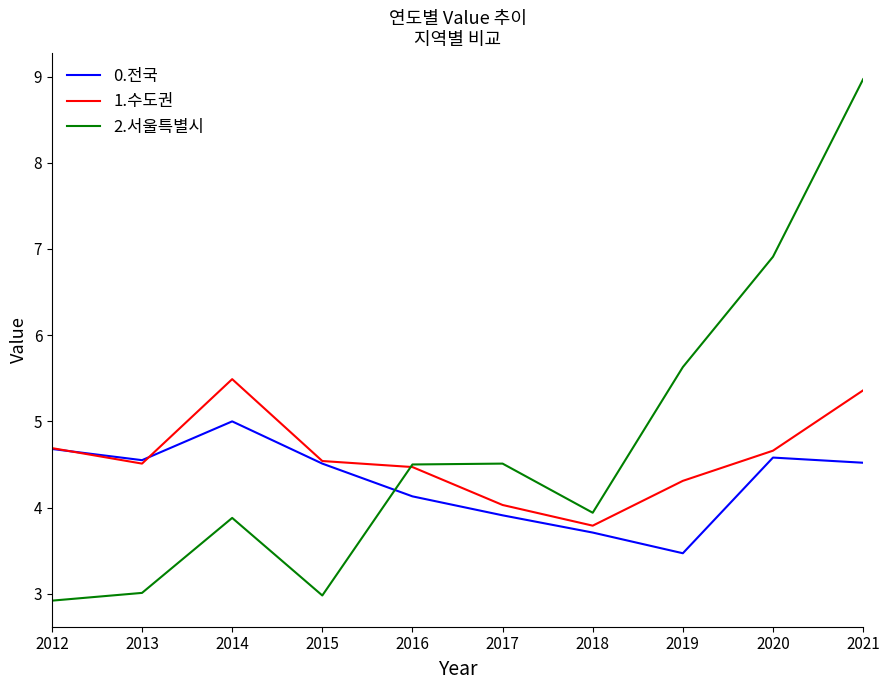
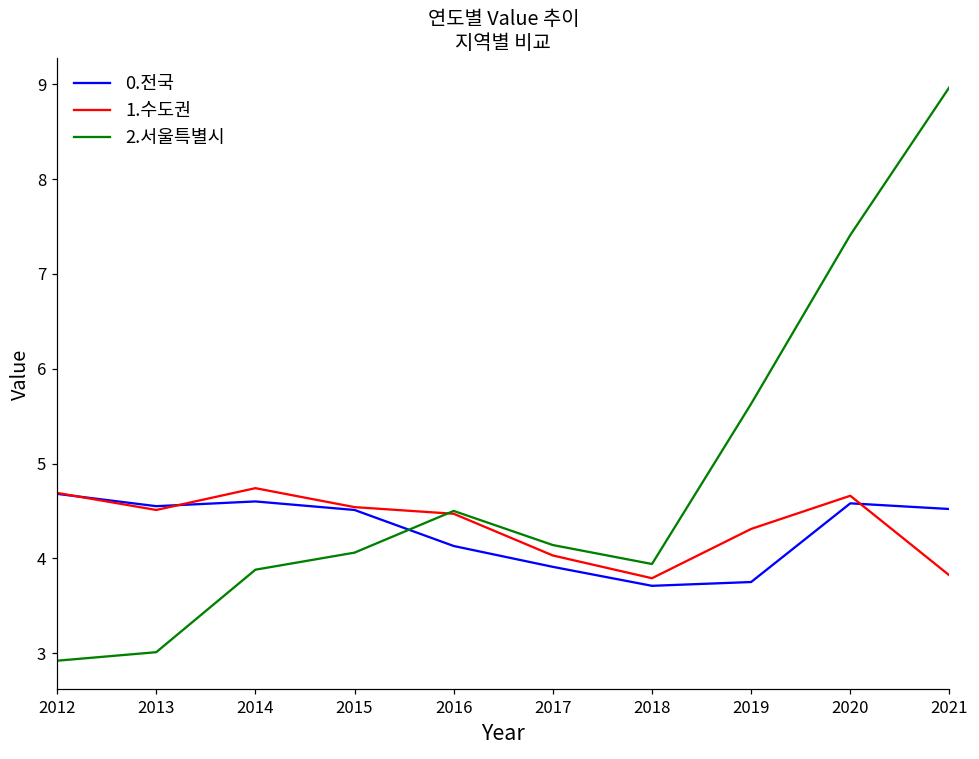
  {
    "0.전국": {
      "2013": 4.6,
-     "2014": 5.0,
+     "2014": 4.6,
      "2015": 4.5,
      "2016": 4.1,
      "2017": 3.9,
      "2018": 3.7,
-     "2019": 3.5,
+     "2019": 3.8,
      "2020": 4.6,
      "2021": 4.5
    },
    "1.수도권": {
      "2013": 4.5,
-     "2014": 5.5,
+     "2014": 4.7,
      "2015": 4.5,
      "2016": 4.5,
      "2017": 4.0,
      "2018": 3.8,
      "2019": 4.3,
      "2020": 4.7,
-     "2021": 5.4
+     "2021": 3.8
    },
    "2.서울특별시": {
      "2012": 2.9,
      "2013": 3.0,
      "2014": 3.9,
-     "2015": 3.0,
+     "2015": 4.1,
      "2016": 4.5,
-     "2017": 4.5,
+     "2017": 4.1,
      "2018": 3.9,
      "2019": 5.6,
-     "2020": 6.9,
+     "2020": 7.4,
      "2021": 9.0
    }
  }
